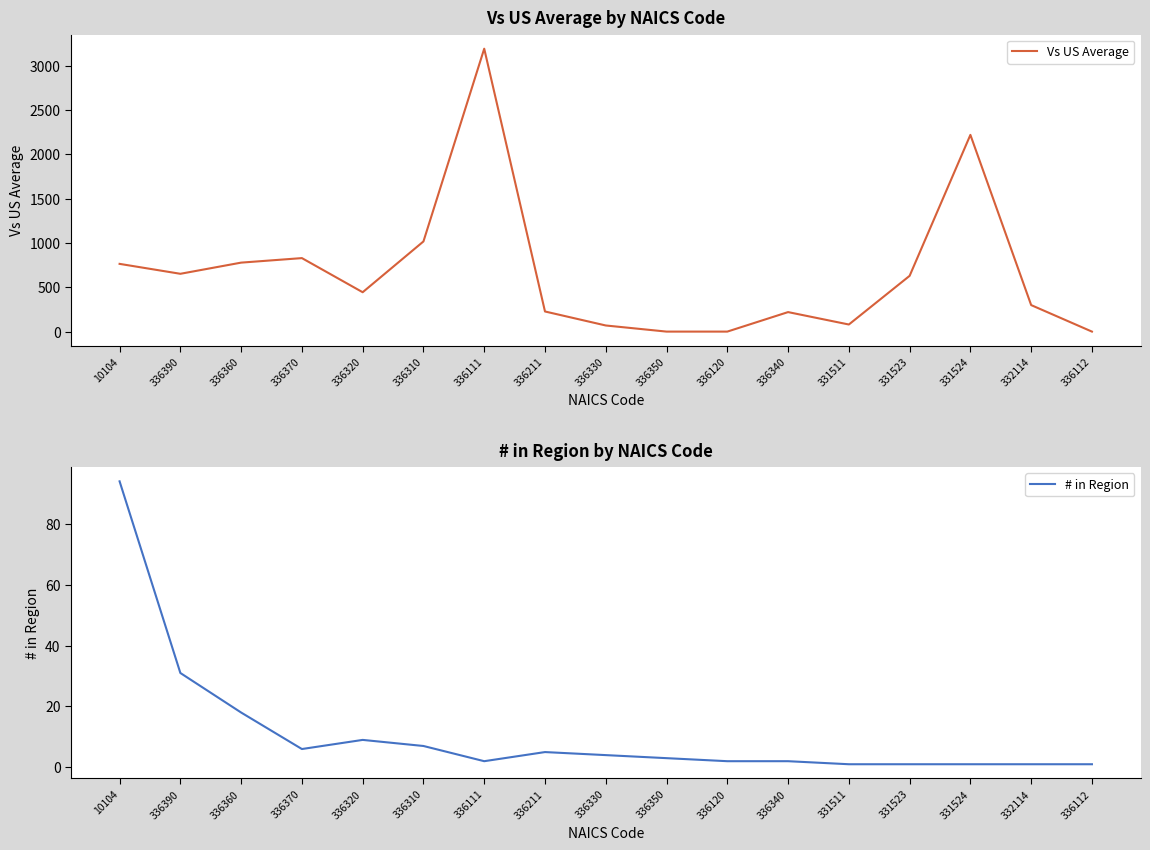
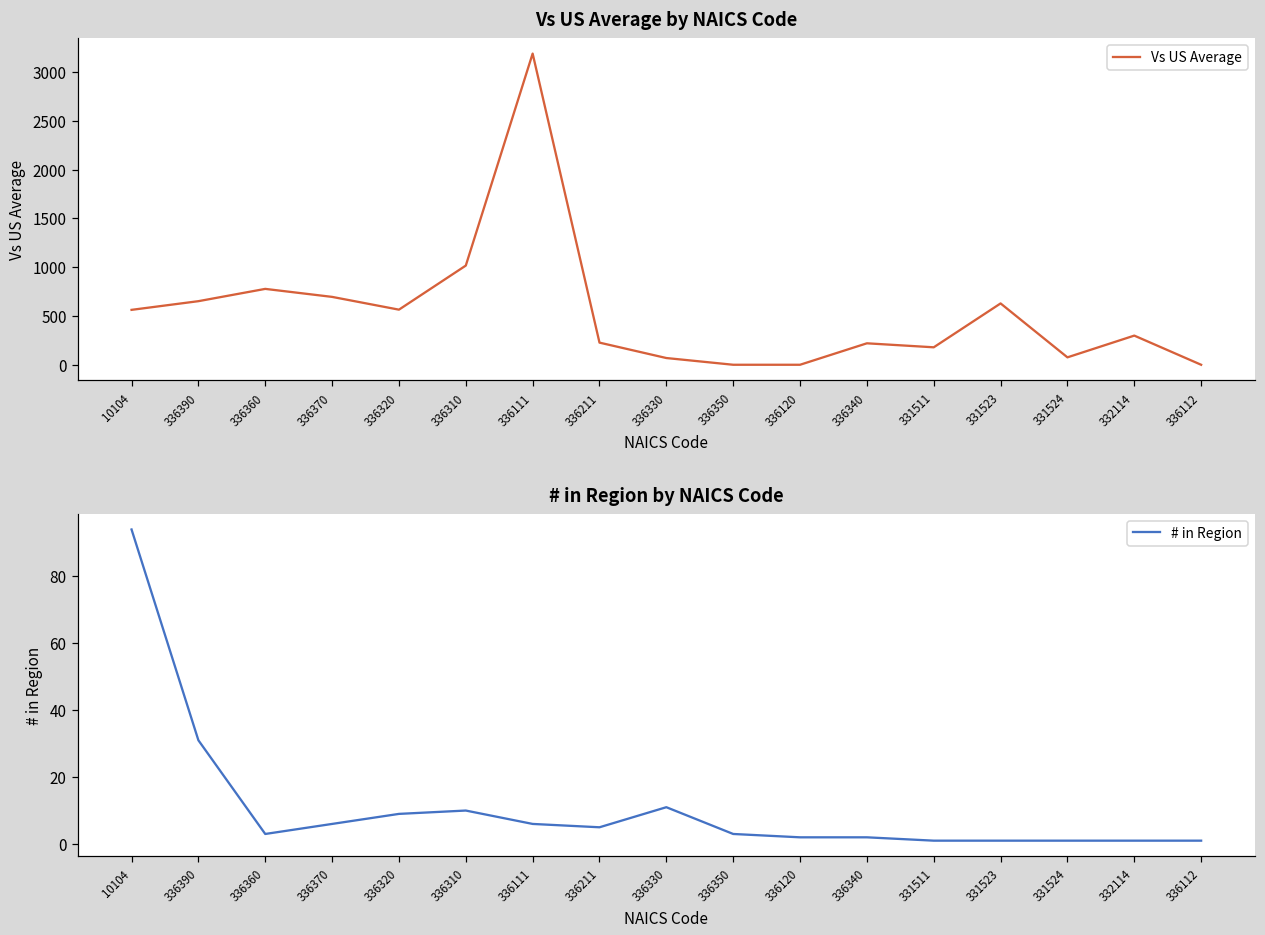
  {
    "Vs US Average by NAICS Code": {
-     "10104": 800,
+     "10104": 600,
      "336390": 700,
      "336360": 800,
-     "336370": 800,
-     "336320": 400,
+     "336370": 700,
+     "336320": 600,
      "336310": 1000,
      "336111": 3200,
      "336211": 200,
      "336330": 100,
      "336350": 0,
      "336120": 0,
      "336340": 200,
-     "331511": 100,
+     "331511": 200,
      "331523": 600,
-     "331524": 2200,
+     "331524": 100,
      "332114": 300,
      "336112": 0
    },
    "# in Region by NAICS Code": {
      "10104": 94,
      "336390": 31,
-     "336360": 18,
+     "336360": 3,
      "336370": 6,
      "336320": 9,
-     "336310": 7,
-     "336111": 2,
+     "336310": 10,
+     "336111": 6,
      "336211": 5,
-     "336330": 4,
+     "336330": 11,
      "336350": 3,
      "336120": 2,
      "336340": 2,
      "331511": 1,
      "331523": 1,
      "331524": 1,
      "332114": 1,
      "336112": 1
    }
  }
